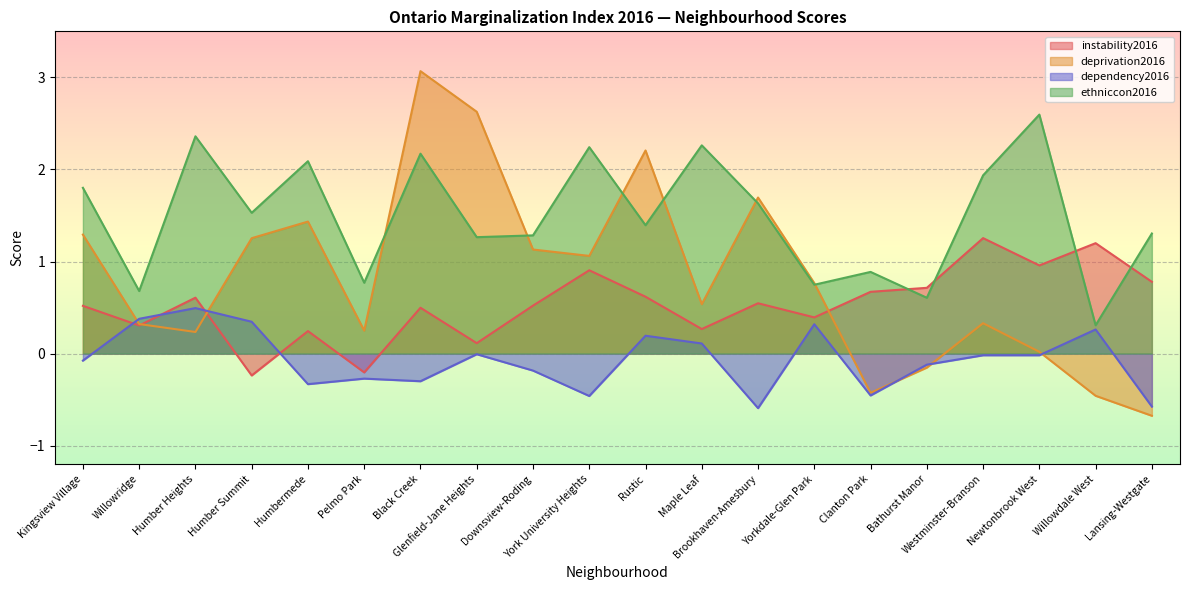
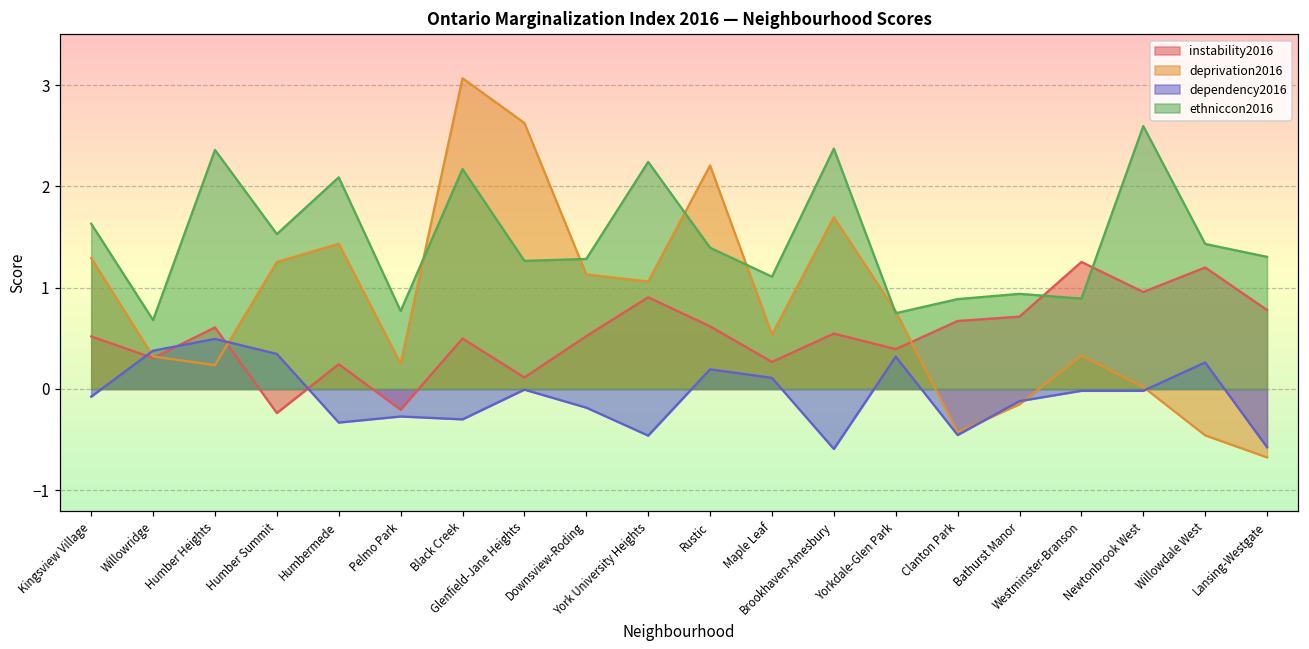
  {
    "ethniccon2016": {
-     "Kingsview Village": 1.8,
+     "Kingsview Village": 1.6,
      "Willowridge": 0.7,
      "Humber Heights": 2.4,
      "Humber Summit": 1.5,
      "Humbermede": 2.1,
      "Pelmo Park": 0.8,
      "Black Creek": 2.2,
      "Glenfield-Jane Heights": 1.3,
      "Downsview-Roding": 1.3,
      "York University Heights": 2.2,
      "Rustic": 1.4,
-     "Maple Leaf": 2.3,
-     "Brookhaven-Amesbury": 1.6,
+     "Maple Leaf": 1.1,
+     "Brookhaven-Amesbury": 2.4,
      "Clanton Park": 0.9,
-     "Bathurst Manor": 0.6,
-     "Westminster-Branson": 1.9,
+     "Bathurst Manor": 0.9,
+     "Westminster-Branson": 0.9,
      "Newtonbrook West": 2.6,
-     "Willowdale West": 0.3,
+     "Willowdale West": 1.4,
      "Lansing-Westgate": 1.3
    }
  }
